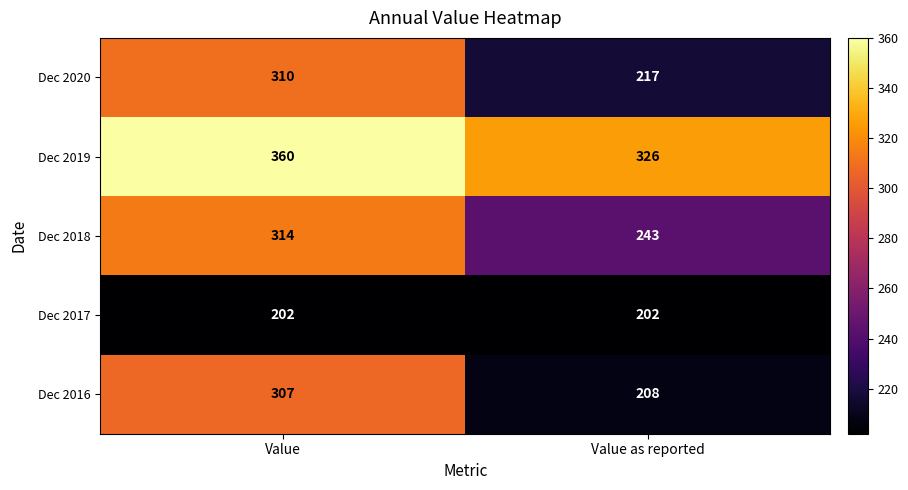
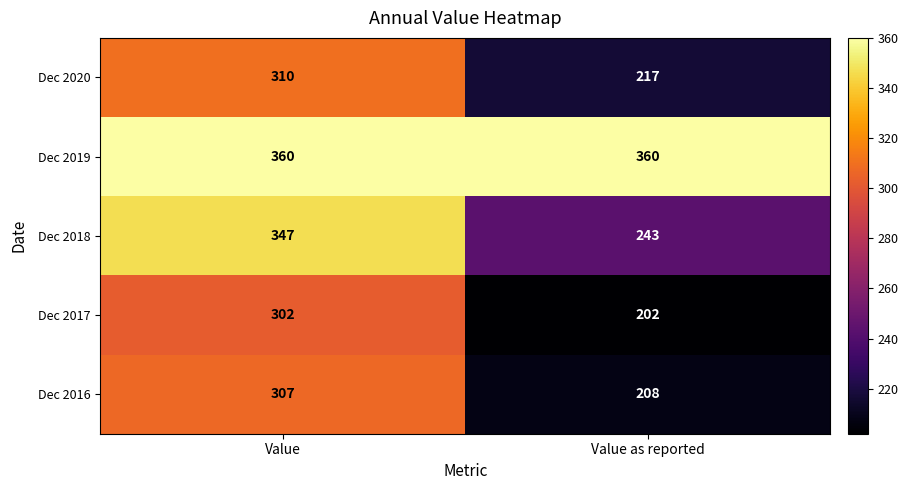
  {
    "Dec 2020": {
      "Value": 310,
      "Value as reported": 217
    },
    "Dec 2019": {
      "Value": 360,
-     "Value as reported": 326
+     "Value as reported": 360
    },
    "Dec 2018": {
-     "Value": 314,
+     "Value": 347,
      "Value as reported": 243
    },
    "Dec 2017": {
-     "Value": 202,
+     "Value": 302,
      "Value as reported": 202
    },
    "Dec 2016": {
      "Value": 307,
      "Value as reported": 208
    }
  }
